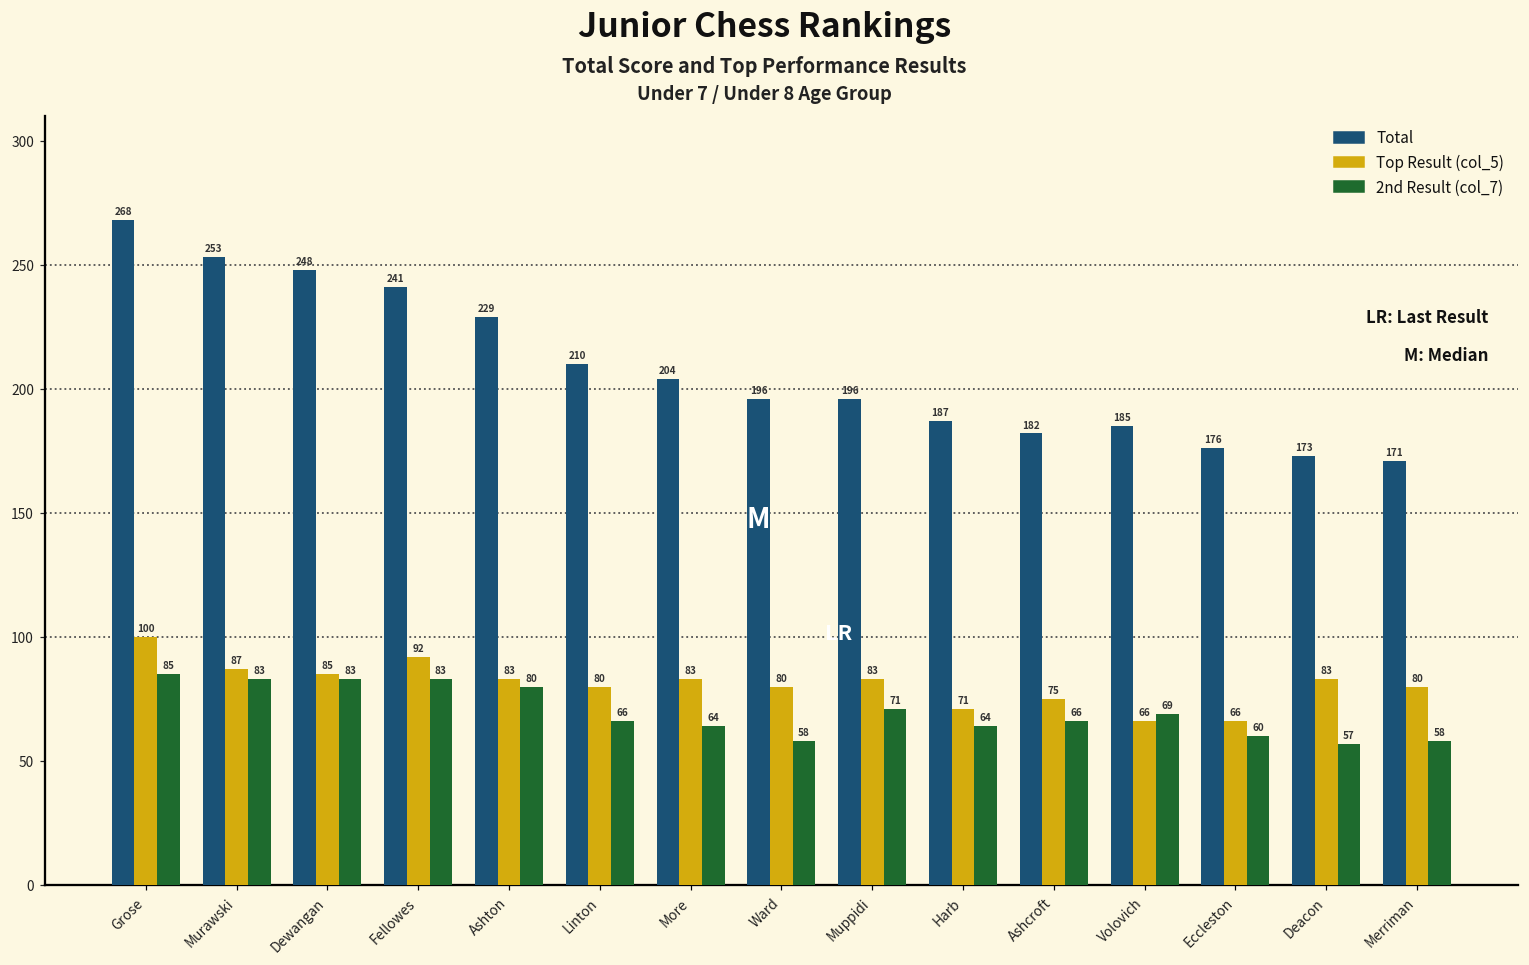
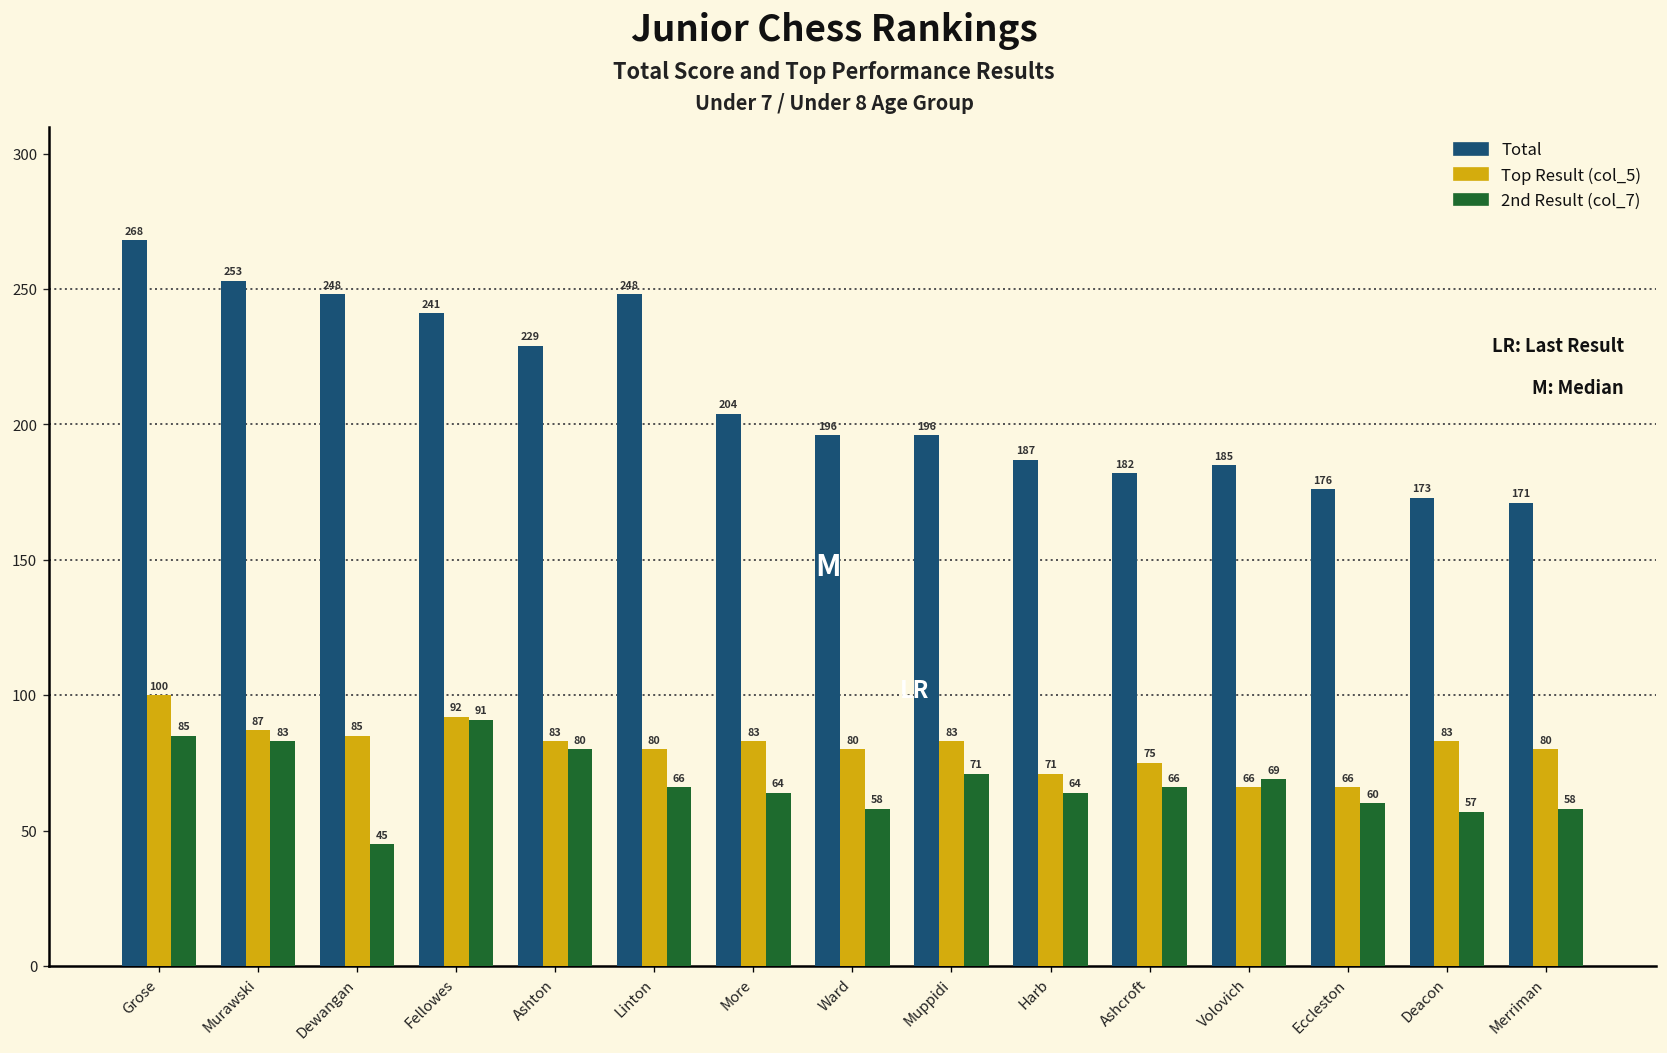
  {
    "Total": {
      "Grose": 268,
      "Murawski": 253,
      "Dewangan": 248,
      "Fellowes": 241,
      "Ashton": 229,
-     "Linton": 210,
+     "Linton": 248,
      "More": 204,
      "Ward": 196,
      "Muppidi": 196,
      "Harb": 187,
      "Ashcroft": 182,
      "Volovich": 185,
      "Eccleston": 176,
      "Deacon": 173,
      "Merriman": 171
    },
    "Top Result (col_5)": {
      "Grose": 100,
      "Murawski": 87,
      "Dewangan": 85,
      "Fellowes": 92,
      "Ashton": 83,
      "Linton": 80,
      "More": 83,
      "Ward": 80,
      "Muppidi": 83,
      "Harb": 71,
      "Ashcroft": 75,
      "Volovich": 66,
      "Eccleston": 66,
      "Deacon": 83,
      "Merriman": 80
    },
    "2nd Result (col_7)": {
      "Grose": 85,
      "Murawski": 83,
-     "Dewangan": 83,
-     "Fellowes": 83,
+     "Dewangan": 45,
+     "Fellowes": 91,
      "Ashton": 80,
      "Linton": 66,
      "More": 64,
      "Ward": 58,
      "Muppidi": 71,
      "Harb": 64,
      "Ashcroft": 66,
      "Volovich": 69,
      "Eccleston": 60,
      "Deacon": 57,
      "Merriman": 58
    }
  }
